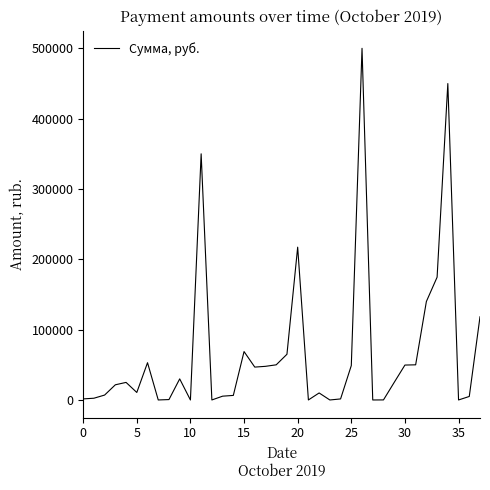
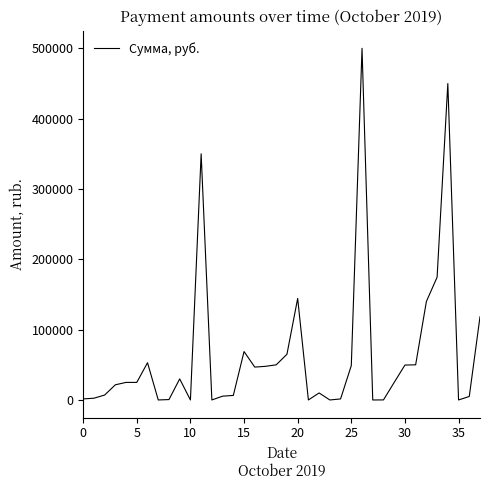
  {
    "0": 0,
-   "5": 10000,
+   "5": 30000,
    "10": 0,
    "15": 70000,
-   "20": 220000,
+   "20": 140000,
    "25": 50000,
    "30": 50000,
    "35": 0
  }
